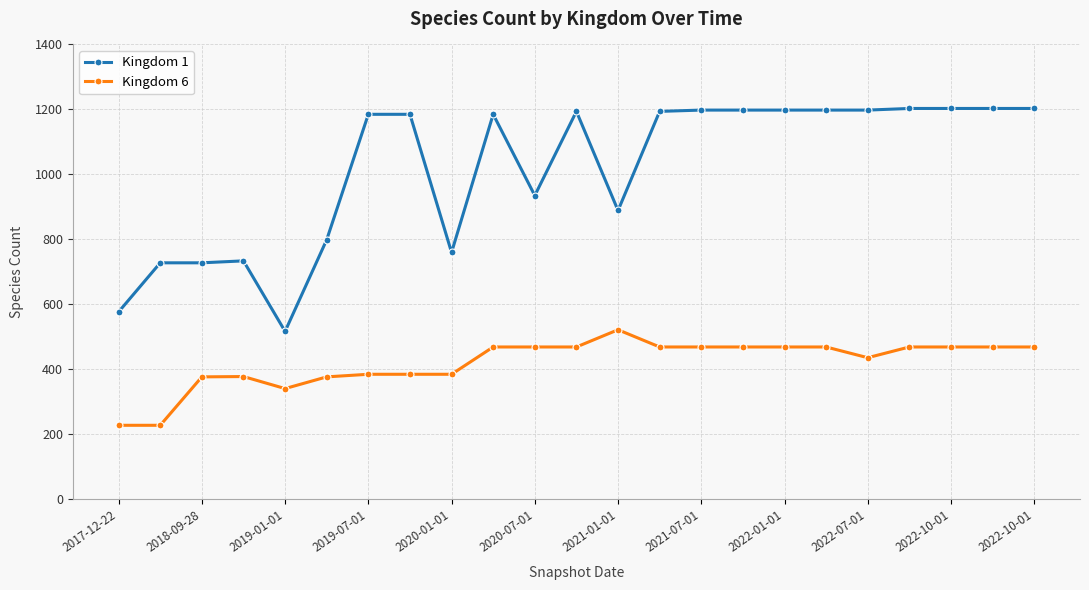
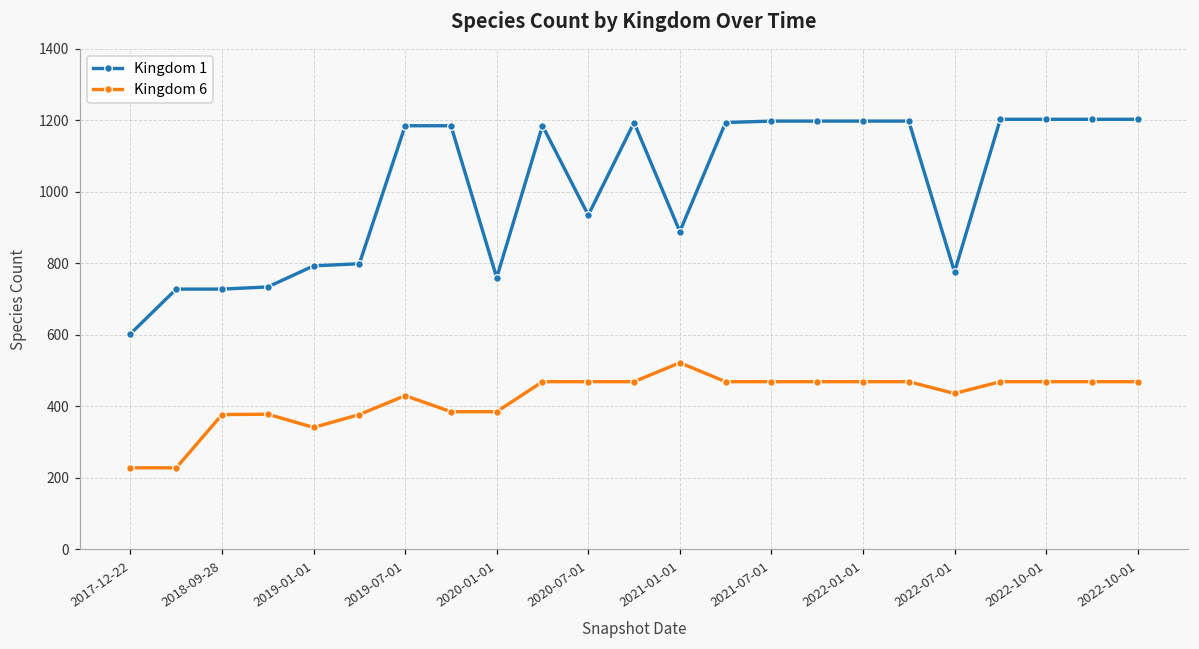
  {
    "Kingdom 1": {
-     "2017-12-22": 580,
-     "2019-01-01": 520,
+     "2017-12-22": 600,
+     "2019-01-01": 790,
      "2019-07-01": 1190,
      "2020-01-01": 760,
      "2020-07-01": 940,
      "2021-01-01": 890,
      "2021-07-01": 1200,
      "2022-01-01": 1200,
-     "2022-07-01": 1200
+     "2022-07-01": 780
    },
    "Kingdom 6": {
      "2017-12-22": 230,
      "2019-01-01": 340,
-     "2019-07-01": 390,
+     "2019-07-01": 430,
      "2020-01-01": 390,
      "2020-07-01": 470,
      "2021-01-01": 520,
      "2021-07-01": 470,
      "2022-01-01": 470,
      "2022-07-01": 440
    }
  }
